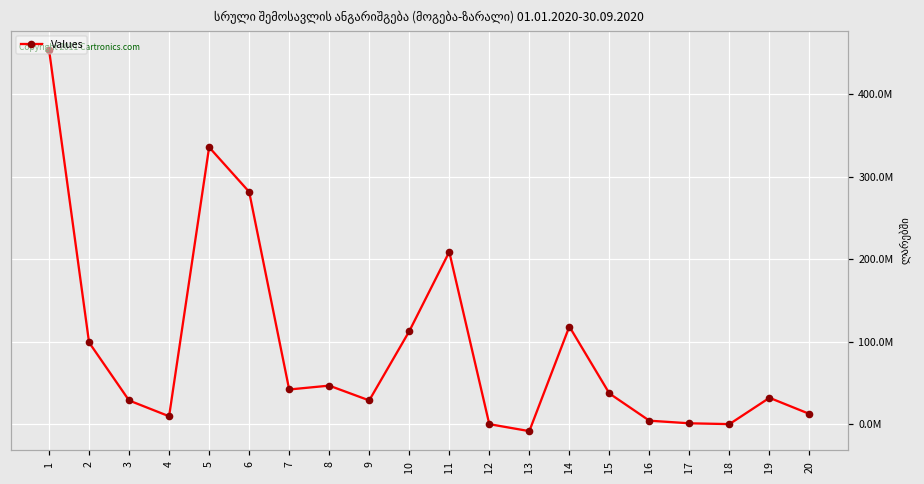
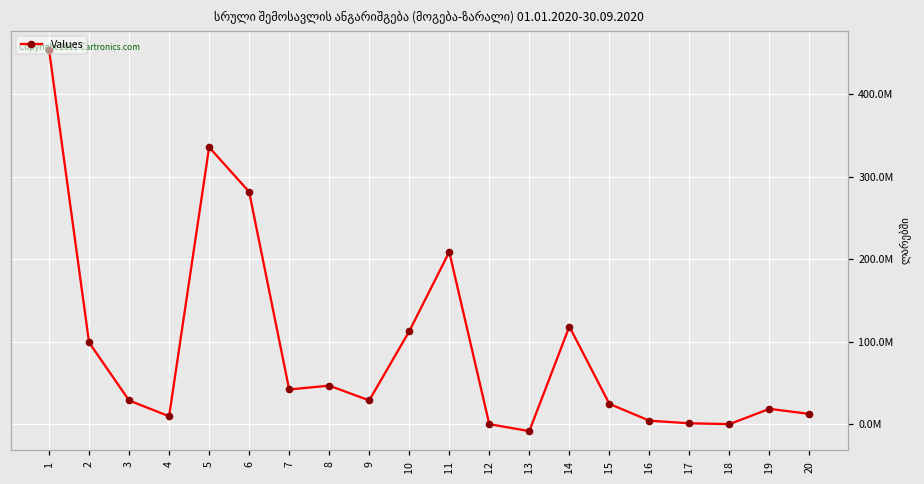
  {
    "2": 100000000,
    "3": 30000000,
    "4": 10000000,
    "5": 340000000,
    "6": 280000000,
    "7": 40000000,
    "8": 50000000,
    "9": 30000000,
    "10": 110000000,
    "11": 210000000,
    "12": 0,
    "13": -10000000,
    "14": 120000000,
-   "15": 40000000,
+   "15": 20000000,
    "16": 0,
    "17": 0,
    "18": 0,
-   "19": 30000000,
+   "19": 20000000,
    "20": 10000000
  }
